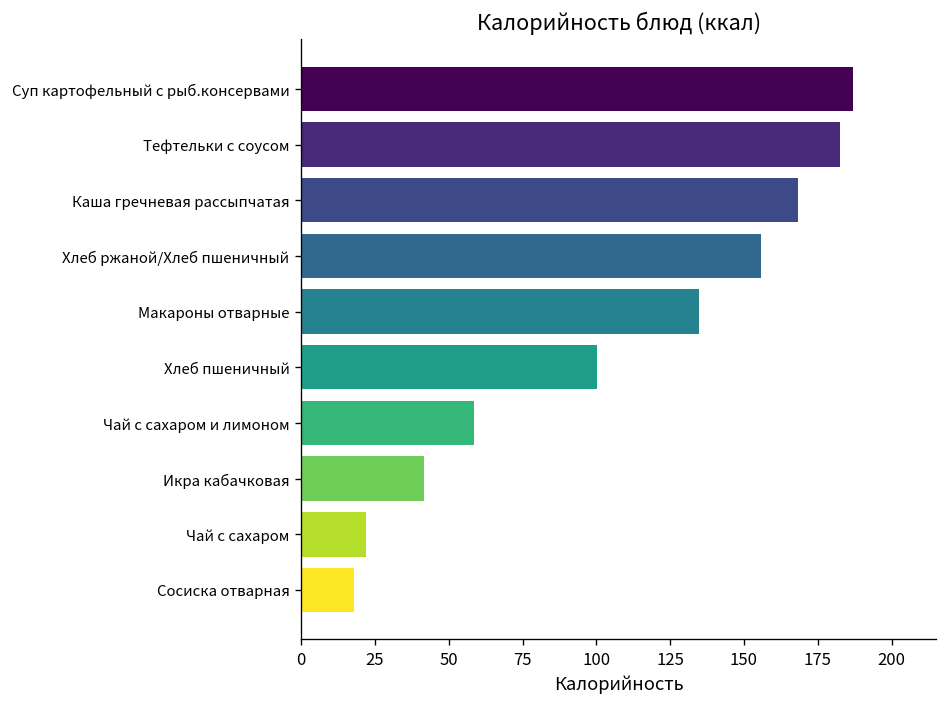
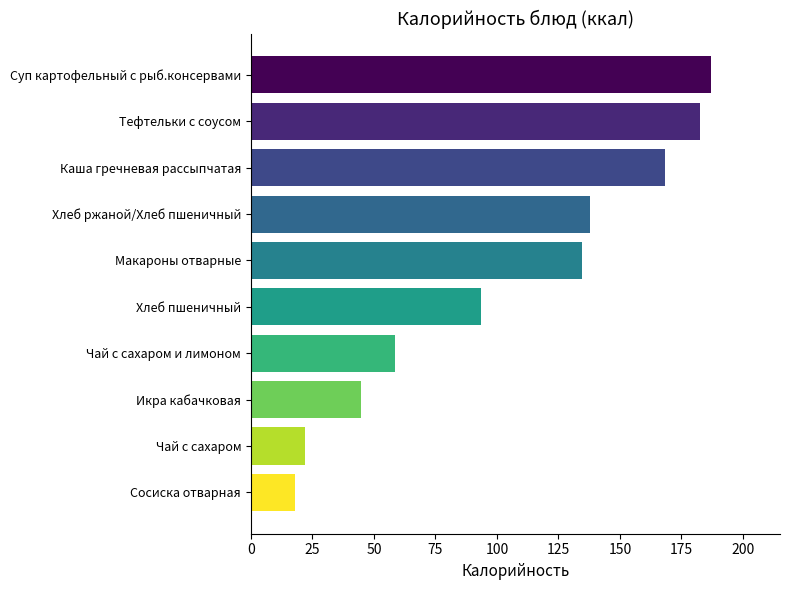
  {
    "Суп картофельный с рыб.консервами": 187,
    "Тефтельки с соусом": 183,
    "Каша гречневая рассыпчатая": 168,
-   "Хлеб ржаной/Хлеб пшеничный": 156,
+   "Хлеб ржаной/Хлеб пшеничный": 138,
    "Макароны отварные": 135,
-   "Хлеб пшеничный": 100,
+   "Хлеб пшеничный": 94,
    "Чай с сахаром и лимоном": 59,
-   "Икра кабачковая": 42,
+   "Икра кабачковая": 45,
    "Чай с сахаром": 22,
    "Сосиска отварная": 18
  }
